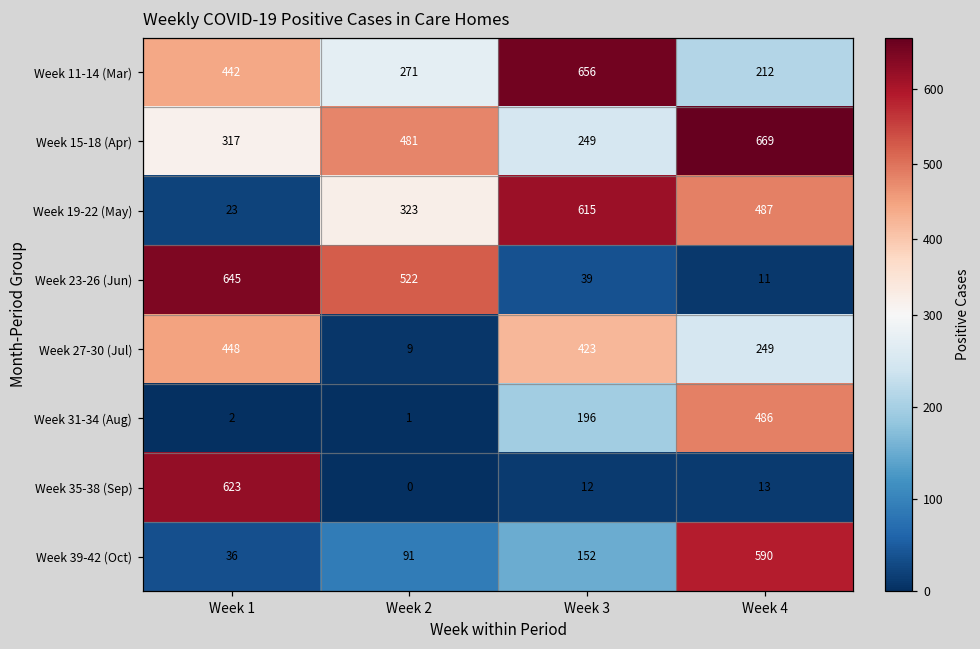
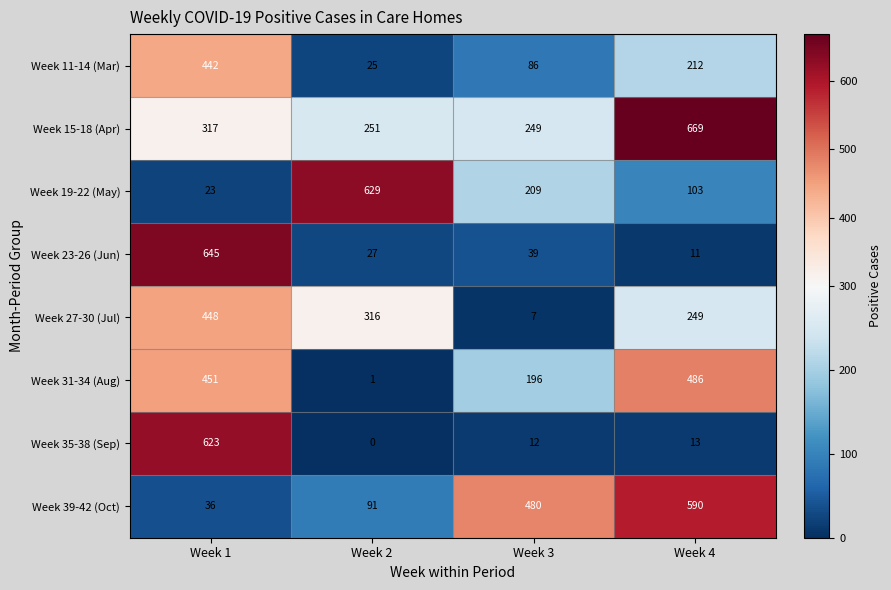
  {
    "Week 11-14 (Mar)": {
      "Week 1": 442,
-     "Week 2": 271,
-     "Week 3": 656,
+     "Week 2": 25,
+     "Week 3": 86,
      "Week 4": 212
    },
    "Week 15-18 (Apr)": {
      "Week 1": 317,
-     "Week 2": 481,
+     "Week 2": 251,
      "Week 3": 249,
      "Week 4": 669
    },
    "Week 19-22 (May)": {
      "Week 1": 23,
-     "Week 2": 323,
-     "Week 3": 615,
-     "Week 4": 487
+     "Week 2": 629,
+     "Week 3": 209,
+     "Week 4": 103
    },
    "Week 23-26 (Jun)": {
      "Week 1": 645,
-     "Week 2": 522,
+     "Week 2": 27,
      "Week 3": 39,
      "Week 4": 11
    },
    "Week 27-30 (Jul)": {
      "Week 1": 448,
-     "Week 2": 9,
-     "Week 3": 423,
+     "Week 2": 316,
+     "Week 3": 7,
      "Week 4": 249
    },
    "Week 31-34 (Aug)": {
-     "Week 1": 2,
+     "Week 1": 451,
      "Week 2": 1,
      "Week 3": 196,
      "Week 4": 486
    },
    "Week 35-38 (Sep)": {
      "Week 1": 623,
      "Week 2": 0,
      "Week 3": 12,
      "Week 4": 13
    },
    "Week 39-42 (Oct)": {
      "Week 1": 36,
      "Week 2": 91,
-     "Week 3": 152,
+     "Week 3": 480,
      "Week 4": 590
    }
  }
